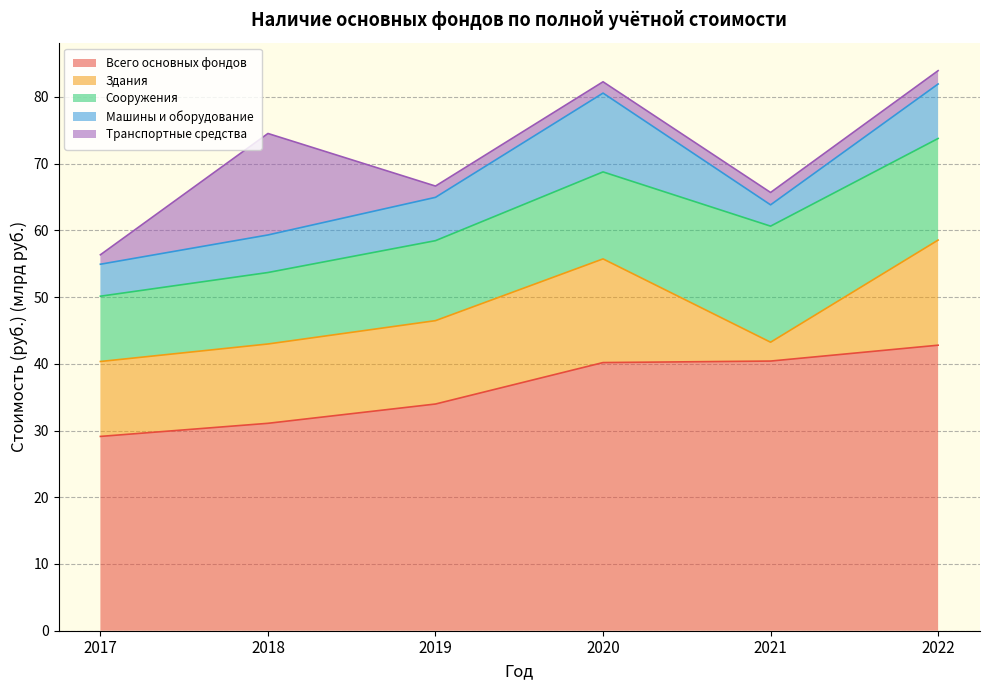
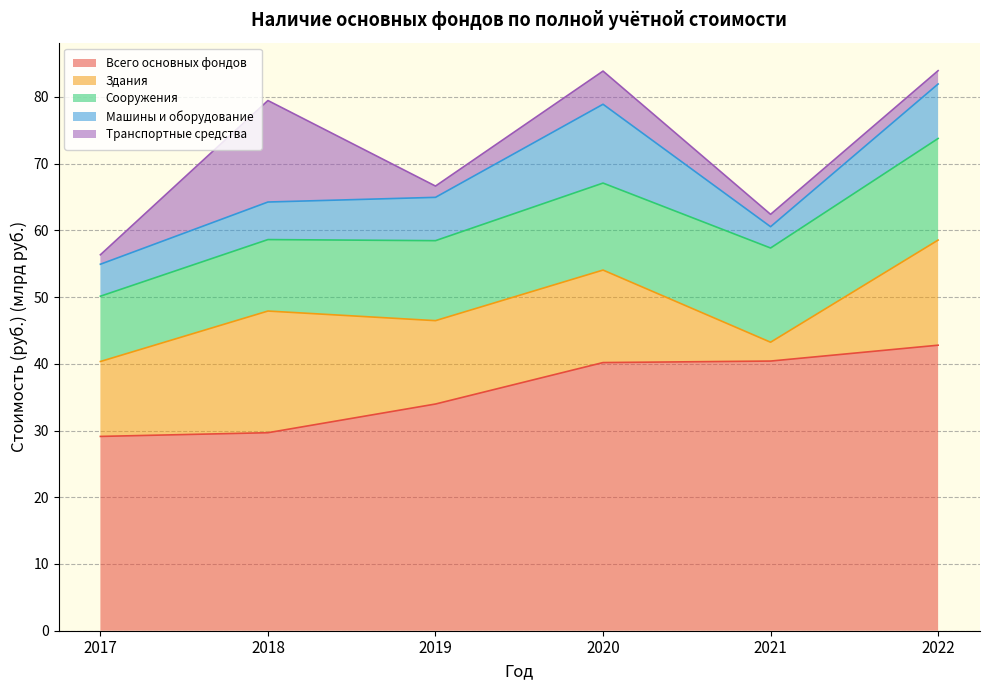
  {
    "Всего основных фондов": {
      "2017": 29,
-     "2018": 31,
+     "2018": 30,
      "2019": 34,
      "2020": 40,
      "2021": 40,
      "2022": 43
    },
    "Здания": {
      "2017": 11,
-     "2018": 12,
+     "2018": 18,
      "2019": 12,
-     "2020": 16,
+     "2020": 14,
      "2021": 3,
      "2022": 16
    },
    "Сооружения": {
      "2017": 10,
      "2018": 11,
      "2019": 12,
      "2020": 13,
-     "2021": 17,
+     "2021": 14,
      "2022": 15
    },
    "Машины и оборудование": {
      "2017": 5,
      "2018": 6,
      "2019": 6,
      "2020": 12,
      "2021": 3,
      "2022": 8
    },
    "Транспортные средства": {
      "2017": 1,
      "2018": 15,
      "2019": 2,
-     "2020": 2,
+     "2020": 5,
      "2021": 2,
      "2022": 2
    }
  }
